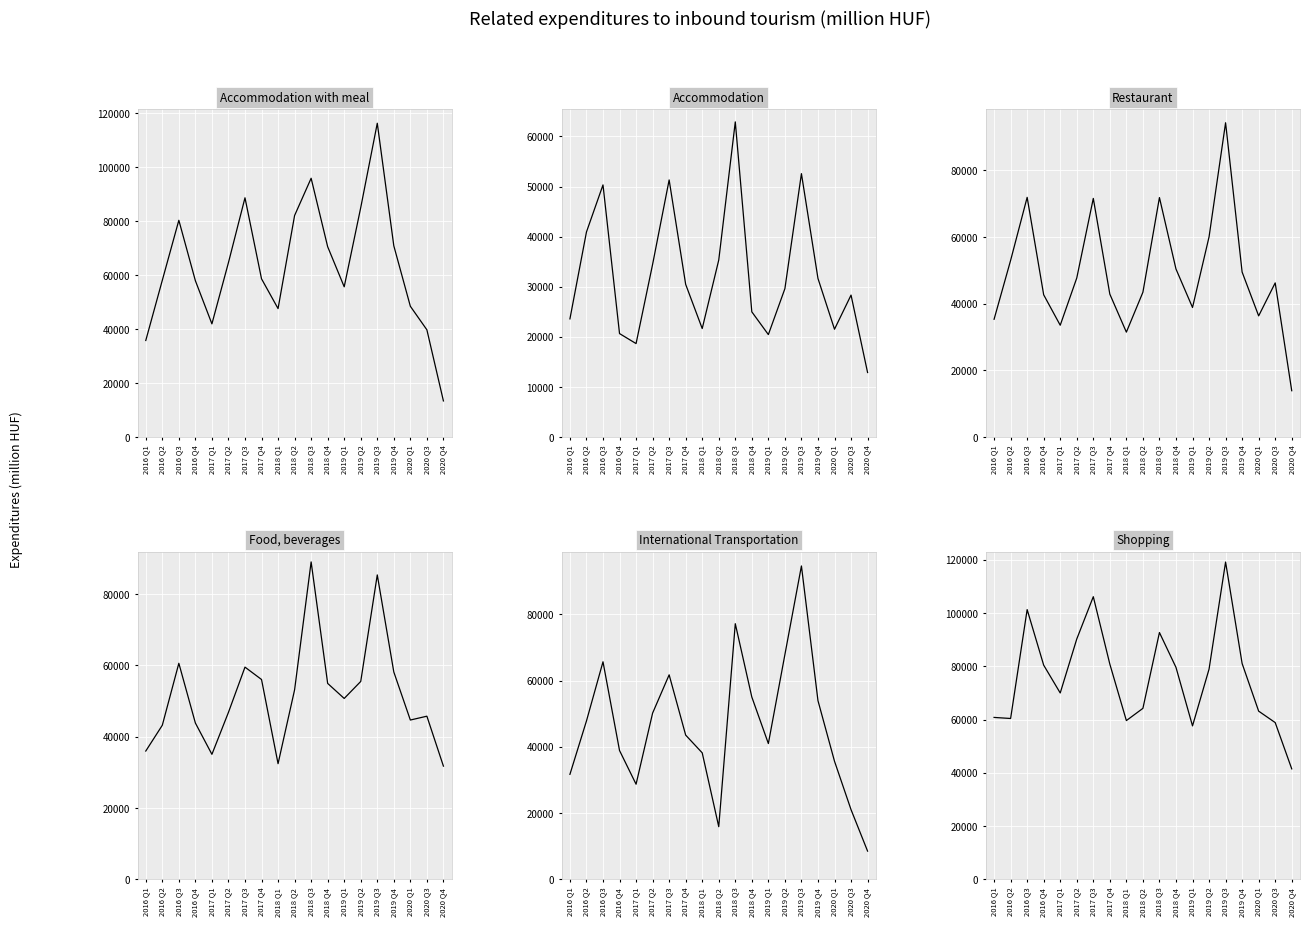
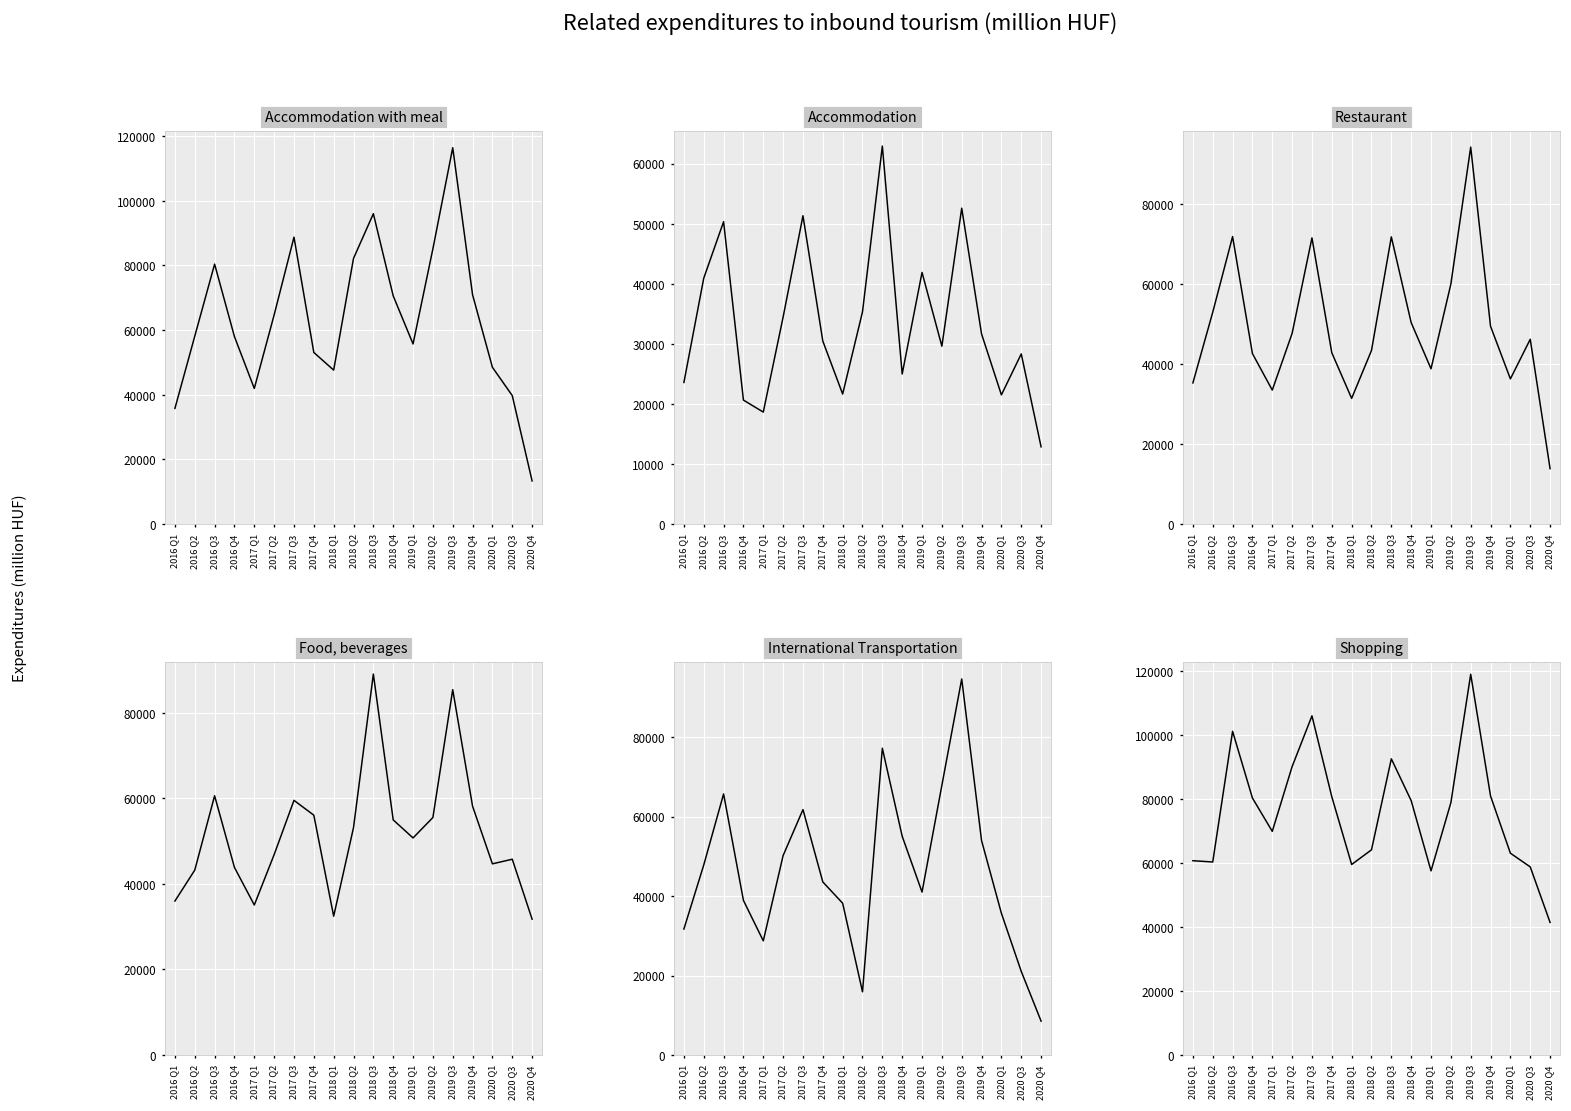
  {
    "Accommodation with meal": {
      "2016 Q1": 36000,
      "2016 Q2": 58000,
      "2016 Q3": 80000,
      "2016 Q4": 58000,
      "2017 Q1": 42000,
      "2017 Q2": 65000,
      "2017 Q3": 89000,
-     "2017 Q4": 59000,
+     "2017 Q4": 53000,
      "2018 Q1": 48000,
      "2018 Q2": 82000,
      "2018 Q3": 96000,
      "2018 Q4": 71000,
      "2019 Q1": 56000,
      "2019 Q2": 85000,
      "2019 Q3": 116000,
      "2019 Q4": 71000,
      "2020 Q1": 48000,
      "2020 Q3": 40000,
      "2020 Q4": 13000
    },
    "Accommodation": {
      "2016 Q1": 24000,
      "2016 Q2": 41000,
      "2016 Q3": 50000,
      "2016 Q4": 21000,
      "2017 Q1": 19000,
      "2017 Q2": 34000,
      "2017 Q3": 51000,
      "2017 Q4": 30000,
      "2018 Q1": 22000,
      "2018 Q2": 35000,
      "2018 Q3": 63000,
      "2018 Q4": 25000,
-     "2019 Q1": 20000,
+     "2019 Q1": 42000,
      "2019 Q2": 30000,
      "2019 Q3": 53000,
      "2019 Q4": 32000,
      "2020 Q1": 22000,
      "2020 Q3": 28000,
      "2020 Q4": 13000
    },
    "Restaurant": {
      "2016 Q1": 35000,
      "2016 Q2": 53000,
      "2016 Q3": 72000,
      "2016 Q4": 43000,
      "2017 Q1": 34000,
      "2017 Q2": 48000,
      "2017 Q3": 72000,
      "2017 Q4": 43000,
      "2018 Q1": 31000,
      "2018 Q2": 43000,
      "2018 Q3": 72000,
      "2018 Q4": 50000,
      "2019 Q1": 39000,
      "2019 Q2": 60000,
      "2019 Q3": 94000,
      "2019 Q4": 49000,
      "2020 Q1": 36000,
      "2020 Q3": 46000,
      "2020 Q4": 14000
    },
    "Food, beverages": {
      "2016 Q1": 36000,
      "2016 Q2": 43000,
      "2016 Q3": 61000,
      "2016 Q4": 44000,
      "2017 Q1": 35000,
      "2017 Q2": 47000,
      "2017 Q3": 60000,
      "2017 Q4": 56000,
      "2018 Q1": 32000,
      "2018 Q2": 53000,
      "2018 Q3": 89000,
      "2018 Q4": 55000,
      "2019 Q1": 51000,
      "2019 Q2": 56000,
      "2019 Q3": 85000,
      "2019 Q4": 58000,
      "2020 Q1": 45000,
      "2020 Q3": 46000,
      "2020 Q4": 32000
    },
    "International Transportation": {
      "2016 Q1": 32000,
      "2016 Q2": 48000,
      "2016 Q3": 66000,
      "2016 Q4": 39000,
      "2017 Q1": 29000,
      "2017 Q2": 50000,
      "2017 Q3": 62000,
      "2017 Q4": 44000,
      "2018 Q1": 38000,
      "2018 Q2": 16000,
      "2018 Q3": 77000,
      "2018 Q4": 55000,
      "2019 Q1": 41000,
      "2019 Q2": 68000,
      "2019 Q3": 95000,
      "2019 Q4": 54000,
      "2020 Q1": 36000,
      "2020 Q3": 21000,
      "2020 Q4": 9000
    },
    "Shopping": {
      "2016 Q1": 61000,
      "2016 Q2": 60000,
      "2016 Q3": 101000,
      "2016 Q4": 80000,
      "2017 Q1": 70000,
      "2017 Q2": 90000,
      "2017 Q3": 106000,
      "2017 Q4": 81000,
      "2018 Q1": 60000,
      "2018 Q2": 64000,
      "2018 Q3": 93000,
      "2018 Q4": 80000,
      "2019 Q1": 58000,
      "2019 Q2": 79000,
      "2019 Q3": 119000,
      "2019 Q4": 81000,
      "2020 Q1": 63000,
      "2020 Q3": 59000,
      "2020 Q4": 41000
    }
  }
